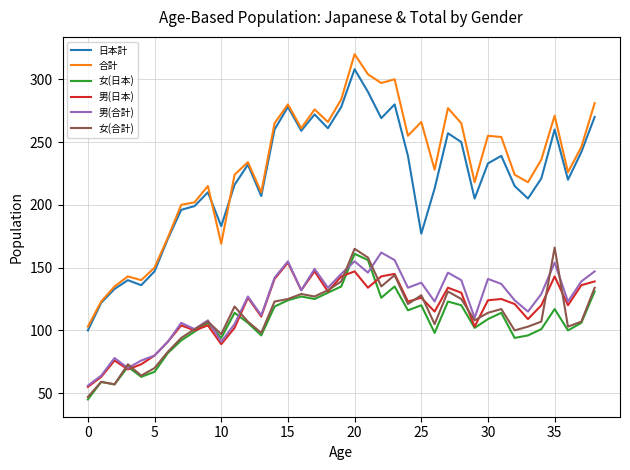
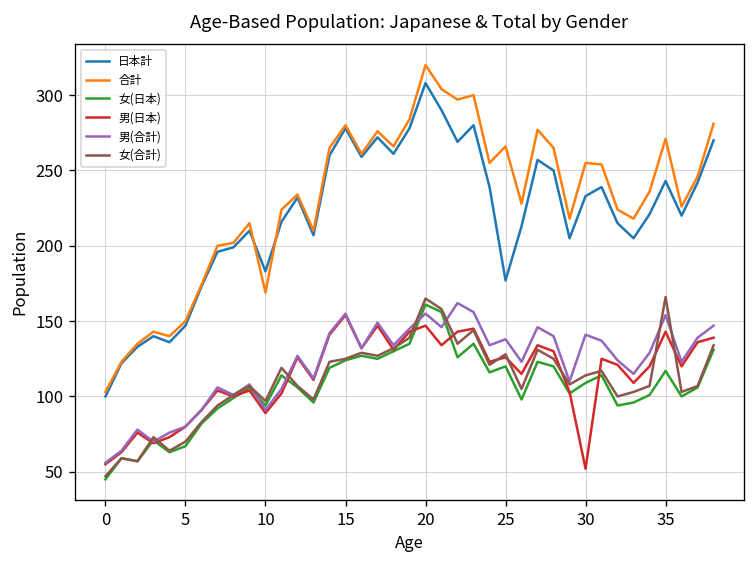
  {
    "日本計": {
      "0": 100,
      "5": 147,
      "10": 183,
      "20": 308,
      "25": 177,
      "30": 233,
-     "35": 260
+     "35": 243
    },
    "合計": {
      "0": 103,
      "5": 150,
      "10": 169,
      "20": 320,
      "25": 266,
      "30": 255,
      "35": 271
    },
    "女(日本)": {
      "0": 45,
      "5": 67,
      "10": 94,
      "20": 161,
      "25": 120,
      "30": 109,
      "35": 117
    },
    "男(日本)": {
      "20": 147,
-     "30": 124,
+     "30": 52,
      "35": 143
    },
    "男(合計)": {
      "20": 155,
      "25": 138,
      "30": 141,
      "35": 154
    },
    "女(合計)": {
      "0": 47,
      "5": 70,
      "10": 97,
      "20": 165,
      "30": 114,
      "35": 166
    }
  }
